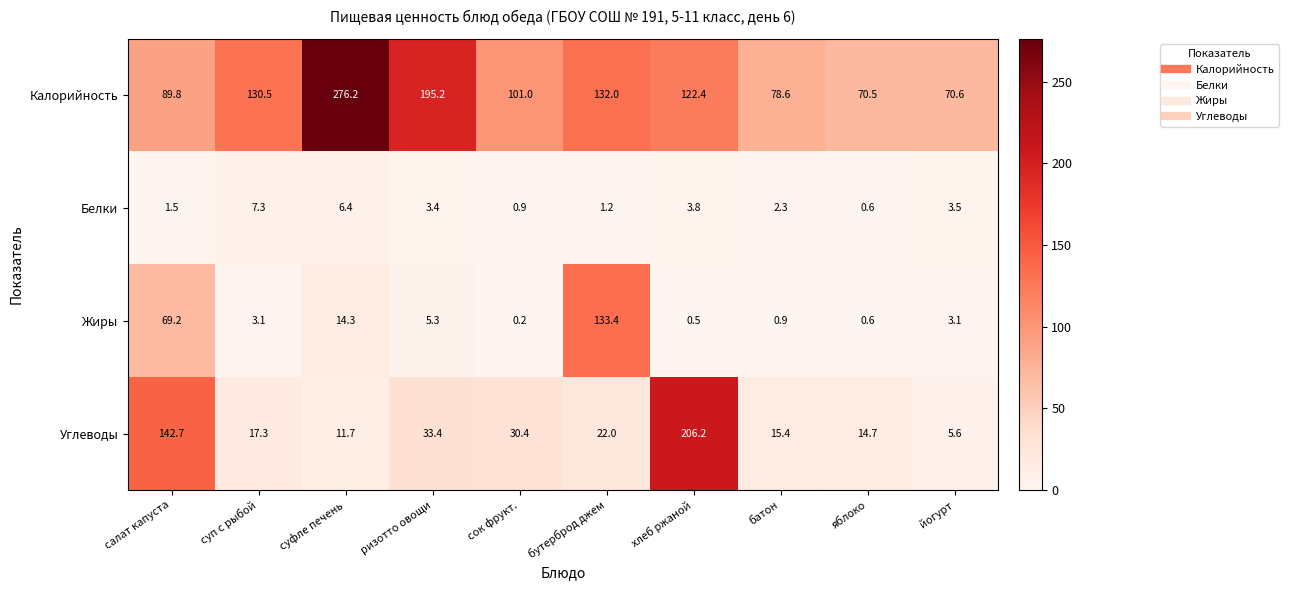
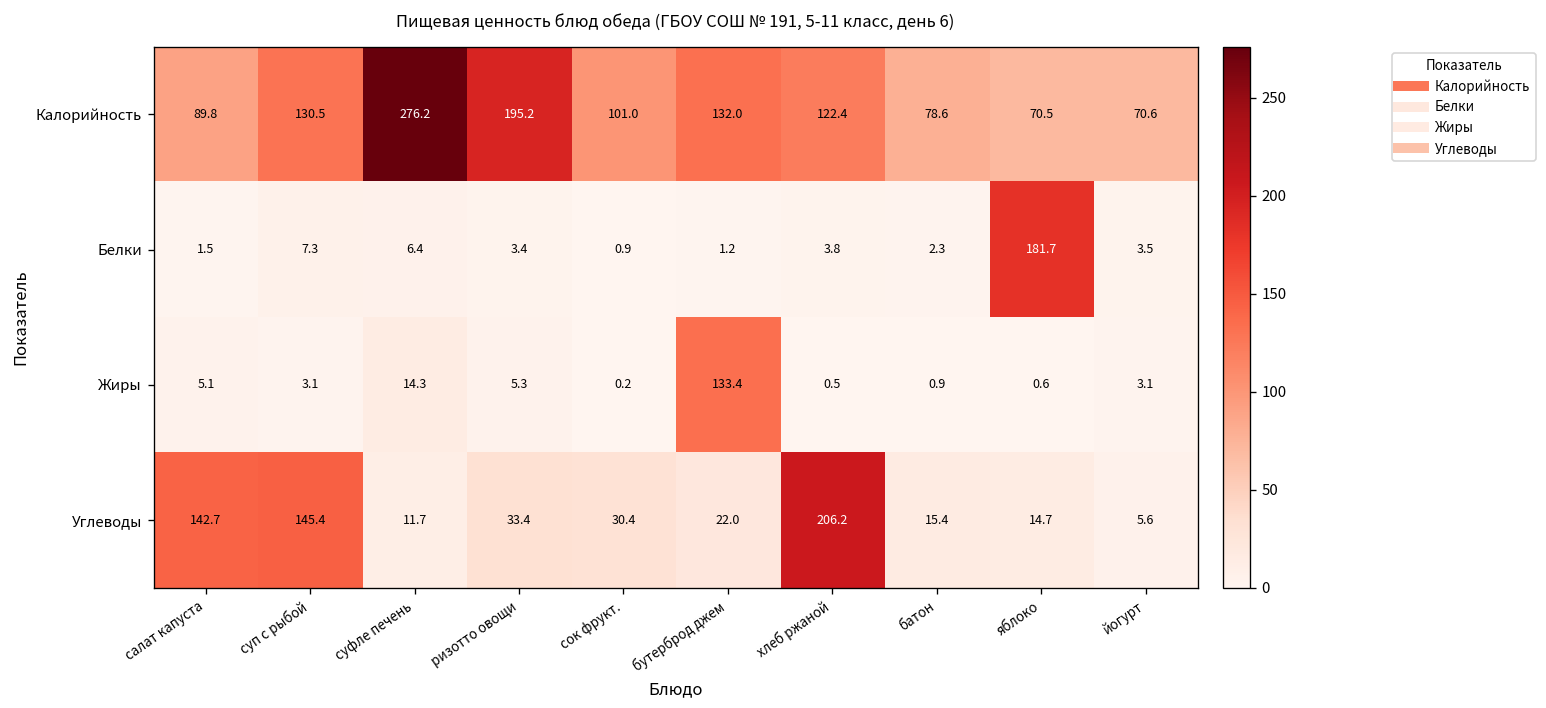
  {
    "Калорийность": {
      "салат капуста": 89.8,
      "суп с рыбой": 130.5,
      "суфле печень": 276.2,
      "ризотто овощи": 195.2,
      "сок фрукт.": 101.0,
      "бутерброд джем": 132.0,
      "хлеб ржаной": 122.4,
      "батон": 78.6,
      "яблоко": 70.5,
      "йогурт": 70.6
    },
    "Белки": {
      "салат капуста": 1.5,
      "суп с рыбой": 7.3,
      "суфле печень": 6.4,
      "ризотто овощи": 3.4,
      "сок фрукт.": 0.9,
      "бутерброд джем": 1.2,
      "хлеб ржаной": 3.8,
      "батон": 2.3,
-     "яблоко": 0.6,
+     "яблоко": 181.7,
      "йогурт": 3.5
    },
    "Жиры": {
-     "салат капуста": 69.2,
+     "салат капуста": 5.1,
      "суп с рыбой": 3.1,
      "суфле печень": 14.3,
      "ризотто овощи": 5.3,
      "сок фрукт.": 0.2,
      "бутерброд джем": 133.4,
      "хлеб ржаной": 0.5,
      "батон": 0.9,
      "яблоко": 0.6,
      "йогурт": 3.1
    },
    "Углеводы": {
      "салат капуста": 142.7,
-     "суп с рыбой": 17.3,
+     "суп с рыбой": 145.4,
      "суфле печень": 11.7,
      "ризотто овощи": 33.4,
      "сок фрукт.": 30.4,
      "бутерброд джем": 22.0,
      "хлеб ржаной": 206.2,
      "батон": 15.4,
      "яблоко": 14.7,
      "йогурт": 5.6
    }
  }
